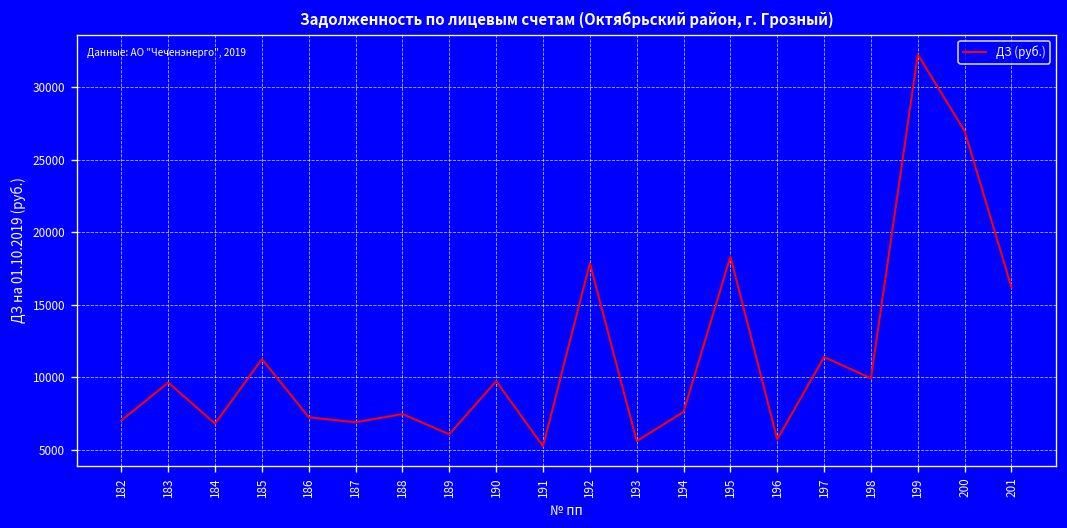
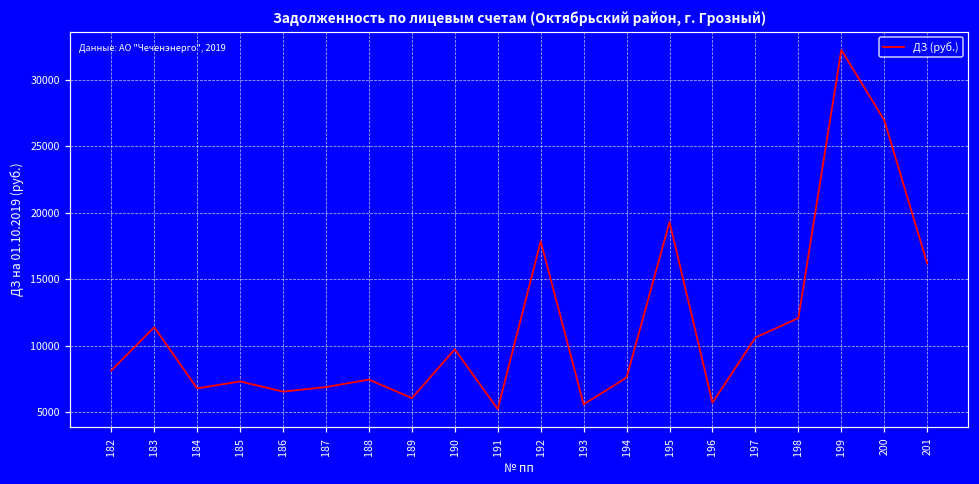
  {
-   "182": 7000,
-   "183": 9600,
+   "182": 8100,
+   "183": 11400,
    "184": 6800,
-   "185": 11200,
-   "186": 7200,
+   "185": 7300,
+   "186": 6500,
    "187": 6900,
    "188": 7500,
    "189": 6100,
    "190": 9700,
    "191": 5200,
    "192": 17800,
    "193": 5600,
    "194": 7600,
-   "195": 18300,
+   "195": 19300,
    "196": 5700,
-   "197": 11400,
-   "198": 9900,
+   "197": 10600,
+   "198": 12100,
    "199": 32200,
    "200": 27000,
    "201": 16200
  }
